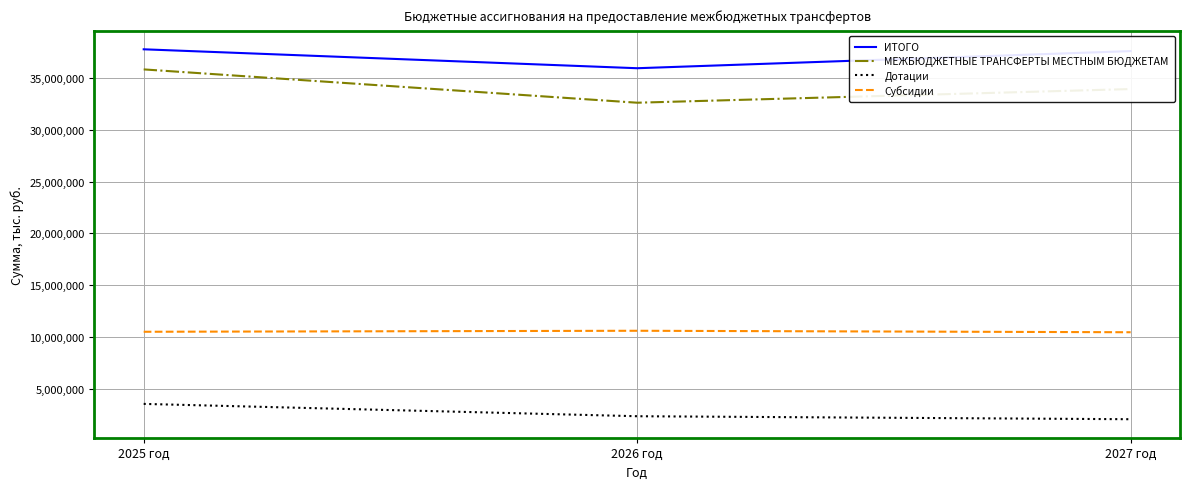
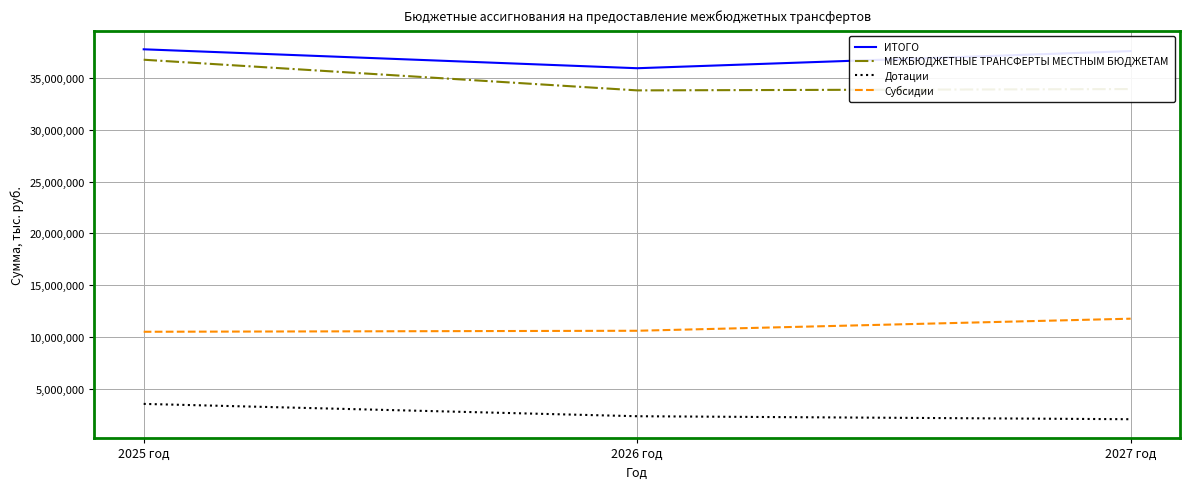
  {
    "ИТОГО": {
      "2025 год": "37,800,000",
      "2026 год": "36,000,000"
    },
    "МЕЖБЮДЖЕТНЫЕ ТРАНСФЕРТЫ МЕСТНЫМ БЮДЖЕТАМ": {
-     "2025 год": "35,800,000",
-     "2026 год": "32,600,000"
+     "2025 год": "36,800,000",
+     "2026 год": "33,800,000"
    },
    "Дотации": {
      "2025 год": "3,500,000",
      "2026 год": "2,300,000",
      "2027 год": "2,100,000"
    },
    "Субсидии": {
      "2025 год": "10,500,000",
      "2026 год": "10,600,000",
-     "2027 год": "10,500,000"
+     "2027 год": "11,800,000"
    }
  }
